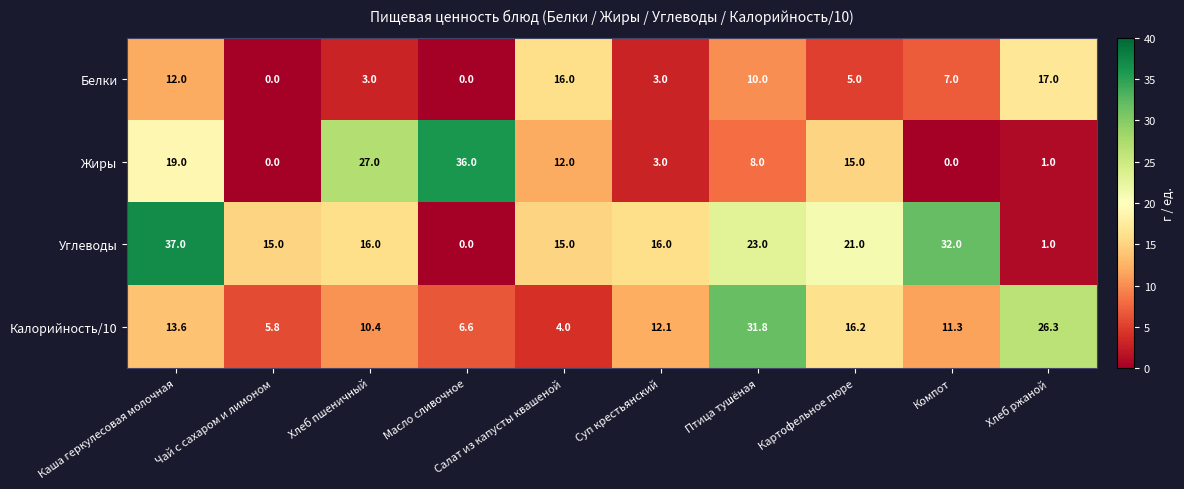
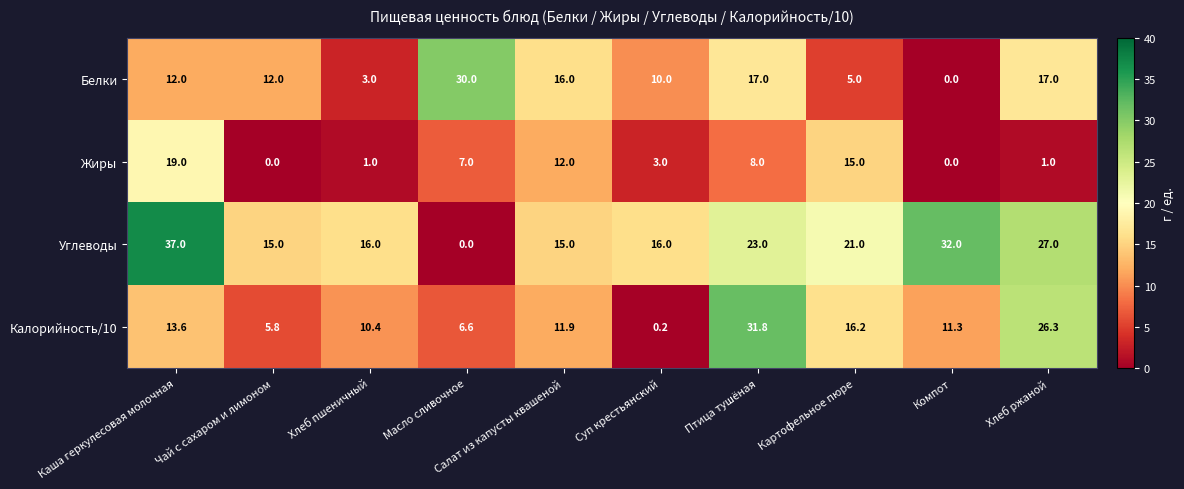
  {
    "Белки": {
      "Каша геркулесовая молочная": 12.0,
-     "Чай с сахаром и лимоном": 0.0,
+     "Чай с сахаром и лимоном": 12.0,
      "Хлеб пшеничный": 3.0,
-     "Масло сливочное": 0.0,
+     "Масло сливочное": 30.0,
      "Салат из капусты квашеной": 16.0,
-     "Суп крестьянский": 3.0,
-     "Птица тушёная": 10.0,
+     "Суп крестьянский": 10.0,
+     "Птица тушёная": 17.0,
      "Картофельное пюре": 5.0,
-     "Компот": 7.0,
+     "Компот": 0.0,
      "Хлеб ржаной": 17.0
    },
    "Жиры": {
      "Каша геркулесовая молочная": 19.0,
      "Чай с сахаром и лимоном": 0.0,
-     "Хлеб пшеничный": 27.0,
-     "Масло сливочное": 36.0,
+     "Хлеб пшеничный": 1.0,
+     "Масло сливочное": 7.0,
      "Салат из капусты квашеной": 12.0,
      "Суп крестьянский": 3.0,
      "Птица тушёная": 8.0,
      "Картофельное пюре": 15.0,
      "Компот": 0.0,
      "Хлеб ржаной": 1.0
    },
    "Углеводы": {
      "Каша геркулесовая молочная": 37.0,
      "Чай с сахаром и лимоном": 15.0,
      "Хлеб пшеничный": 16.0,
      "Масло сливочное": 0.0,
      "Салат из капусты квашеной": 15.0,
      "Суп крестьянский": 16.0,
      "Птица тушёная": 23.0,
      "Картофельное пюре": 21.0,
      "Компот": 32.0,
-     "Хлеб ржаной": 1.0
+     "Хлеб ржаной": 27.0
    },
    "Калорийность/10": {
      "Каша геркулесовая молочная": 13.6,
      "Чай с сахаром и лимоном": 5.8,
      "Хлеб пшеничный": 10.4,
      "Масло сливочное": 6.6,
-     "Салат из капусты квашеной": 4.0,
-     "Суп крестьянский": 12.1,
+     "Салат из капусты квашеной": 11.9,
+     "Суп крестьянский": 0.2,
      "Птица тушёная": 31.8,
      "Картофельное пюре": 16.2,
      "Компот": 11.3,
      "Хлеб ржаной": 26.3
    }
  }
